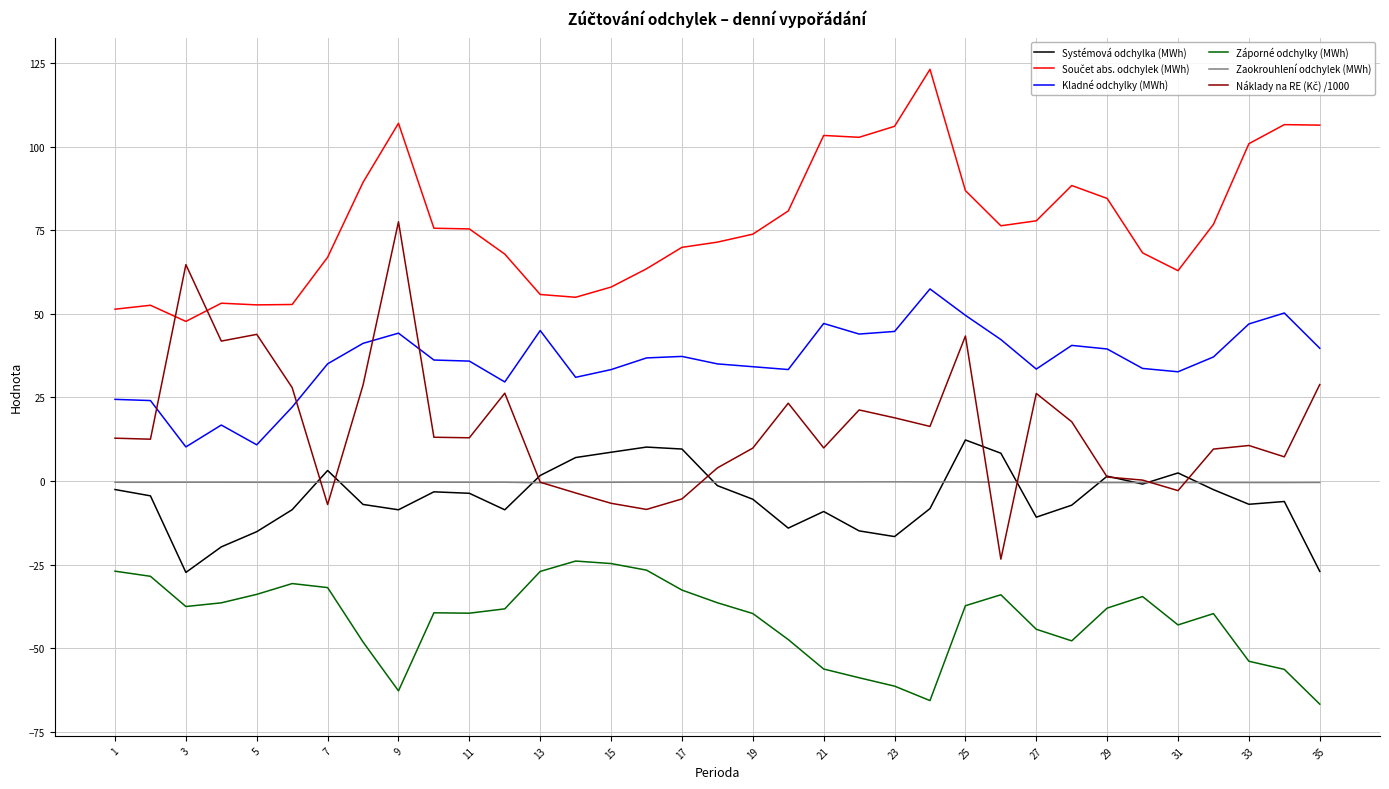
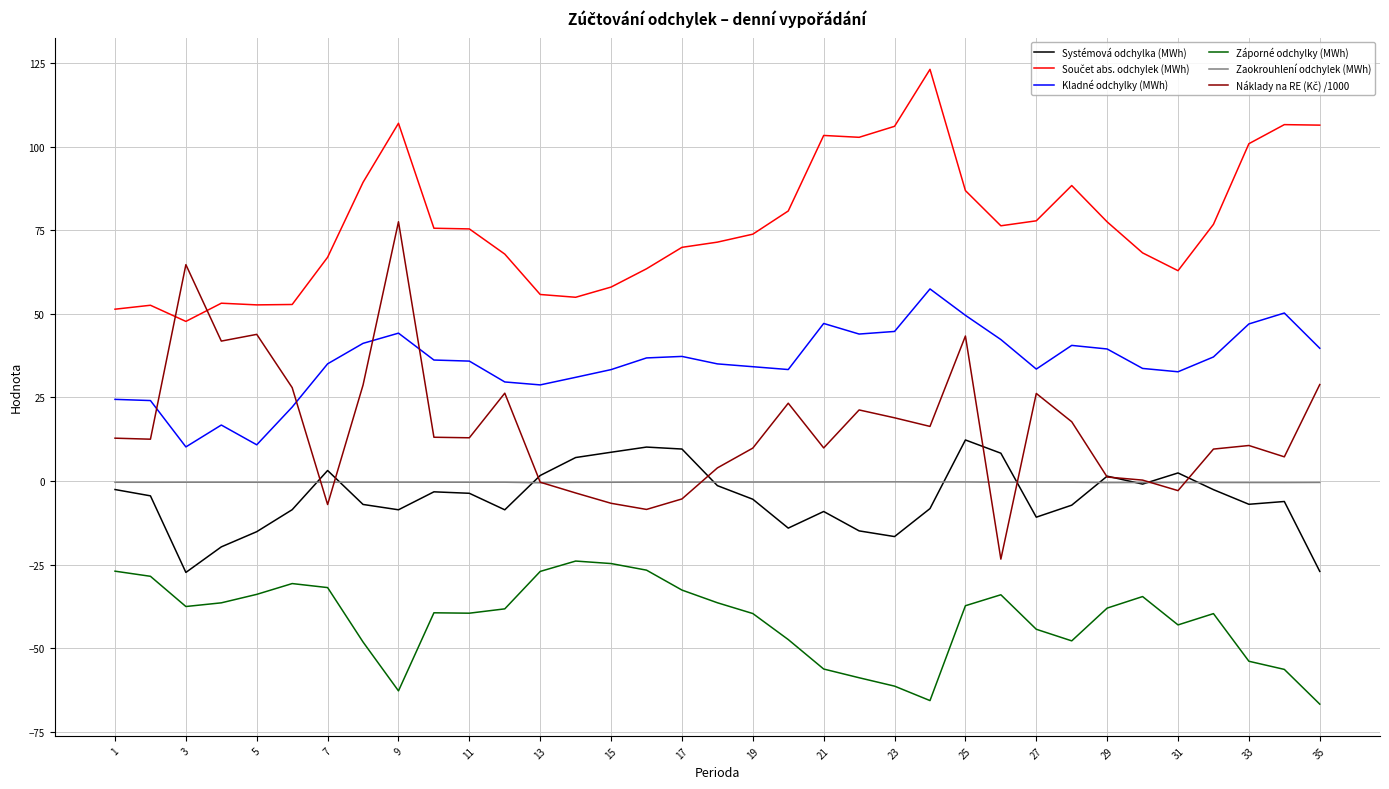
  {
    "Systémová odchylka (MWh)": {
      "1": -3,
      "3": -27,
      "5": -15,
      "7": 3,
      "9": -9,
      "11": -4,
      "13": 2,
      "15": 9,
      "17": 10,
      "19": -5,
      "21": -9,
      "23": -17,
      "25": 12,
      "27": -11,
      "31": 2,
      "33": -7,
      "35": -27
    },
    "Součet abs. odchylek (MWh)": {
      "1": 51,
      "3": 48,
      "5": 53,
      "7": 67,
      "9": 107,
      "11": 75,
      "13": 56,
      "15": 58,
      "17": 70,
      "19": 74,
      "21": 103,
      "23": 106,
      "25": 87,
      "27": 78,
-     "29": 84,
+     "29": 77,
      "31": 63,
      "33": 101,
      "35": 106
    },
    "Kladné odchylky (MWh)": {
      "1": 24,
      "3": 10,
      "5": 11,
      "7": 35,
      "9": 44,
      "11": 36,
-     "13": 45,
+     "13": 29,
      "15": 33,
      "17": 37,
      "19": 34,
      "21": 47,
      "23": 45,
      "25": 50,
      "27": 33,
      "29": 39,
      "31": 33,
      "33": 47,
      "35": 40
    },
    "Záporné odchylky (MWh)": {
      "1": -27,
      "3": -38,
      "5": -34,
      "7": -32,
      "9": -63,
      "11": -40,
      "13": -27,
      "15": -25,
      "17": -33,
      "19": -40,
      "21": -56,
      "23": -61,
      "25": -37,
      "27": -44,
      "29": -38,
      "31": -43,
      "33": -54,
      "35": -67
    },
    "Zaokrouhlení odchylek (MWh)": {
      "1": 0,
      "3": 0,
      "5": 0,
      "7": 0,
      "9": 0,
      "11": 0,
      "15": 0,
      "17": 0,
      "19": 0,
      "21": 0,
      "23": 0,
      "25": 0,
      "27": 0,
      "29": 0,
      "31": 0,
      "33": 0,
      "35": 0
    },
    "Náklady na RE (Kč) /1000": {
      "1": 13,
      "3": 65,
      "5": 44,
      "7": -7,
      "9": 78,
      "11": 13,
      "15": -7,
      "17": -5,
      "19": 10,
      "21": 10,
      "23": 19,
      "25": 43,
      "27": 26,
      "31": -3,
      "33": 11,
      "35": 29
    }
  }
